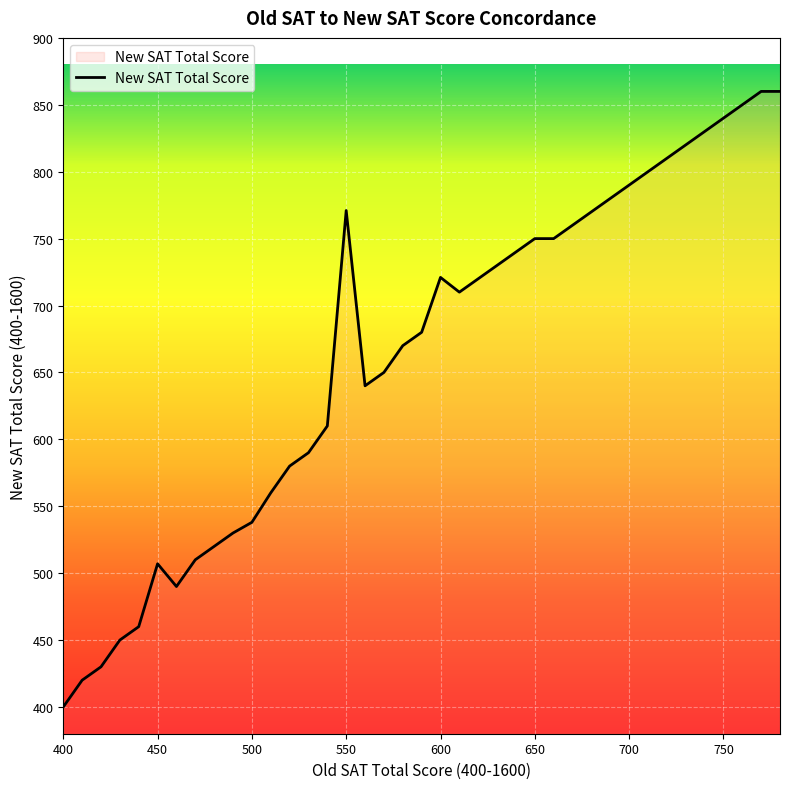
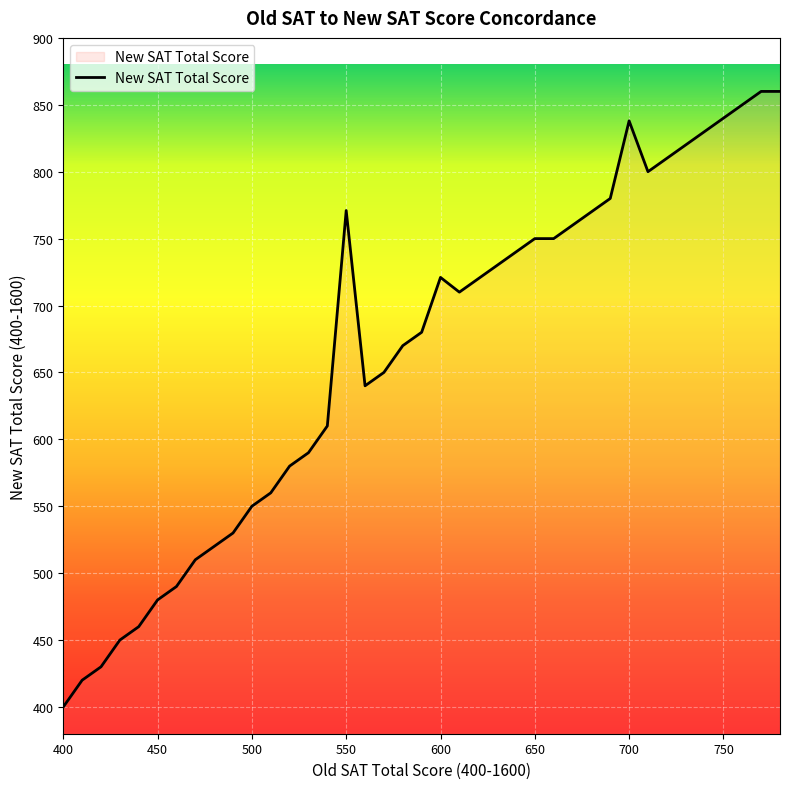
  {
    "400": 400,
-   "450": 507,
-   "500": 538,
+   "450": 480,
+   "500": 550,
    "550": 771,
    "600": 721,
    "650": 750,
-   "700": 790,
+   "700": 838,
    "750": 840
  }
